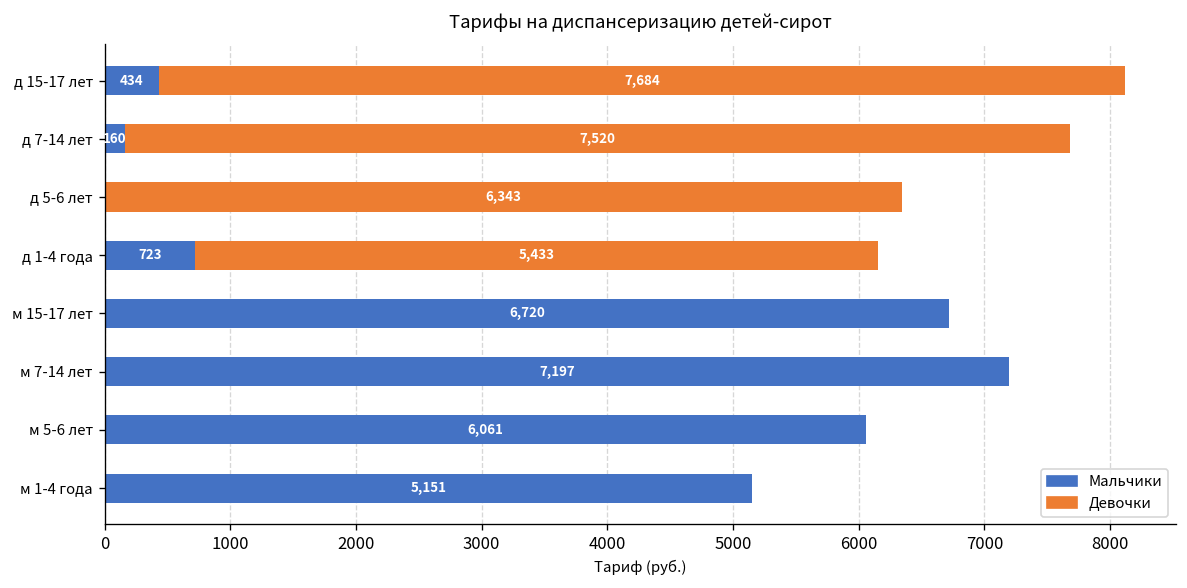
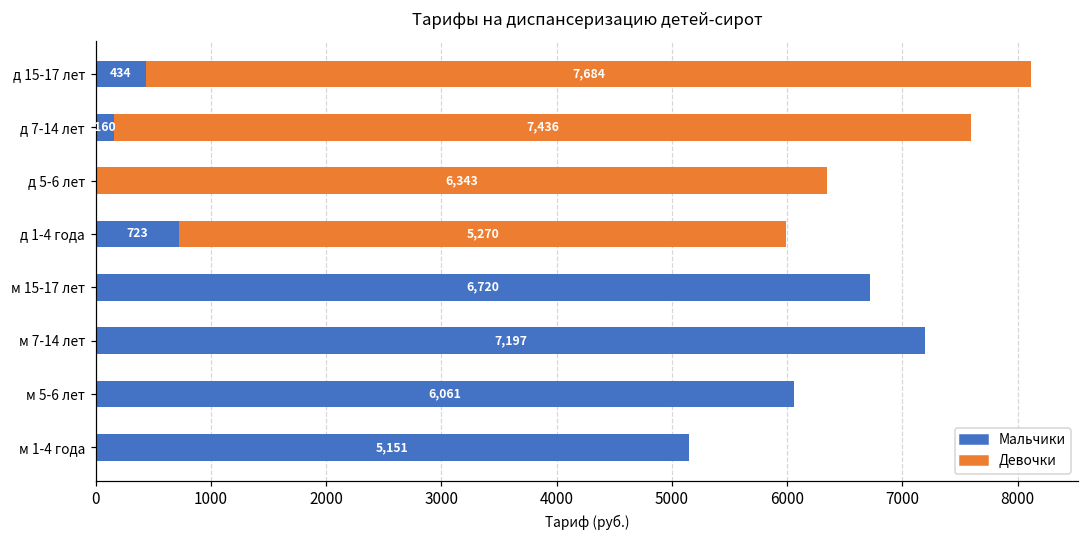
  {
    "Мальчики": {
      "д 15-17 лет": "434",
      "д 7-14 лет": "160",
      "д 1-4 года": "723",
      "м 15-17 лет": "6,720",
      "м 7-14 лет": "7,197",
      "м 5-6 лет": "6,061",
      "м 1-4 года": "5,151"
    },
    "Девочки": {
      "д 15-17 лет": "7,684",
-     "д 7-14 лет": "7,520",
+     "д 7-14 лет": "7,436",
      "д 5-6 лет": "6,343",
-     "д 1-4 года": "5,433"
+     "д 1-4 года": "5,270"
    }
  }
